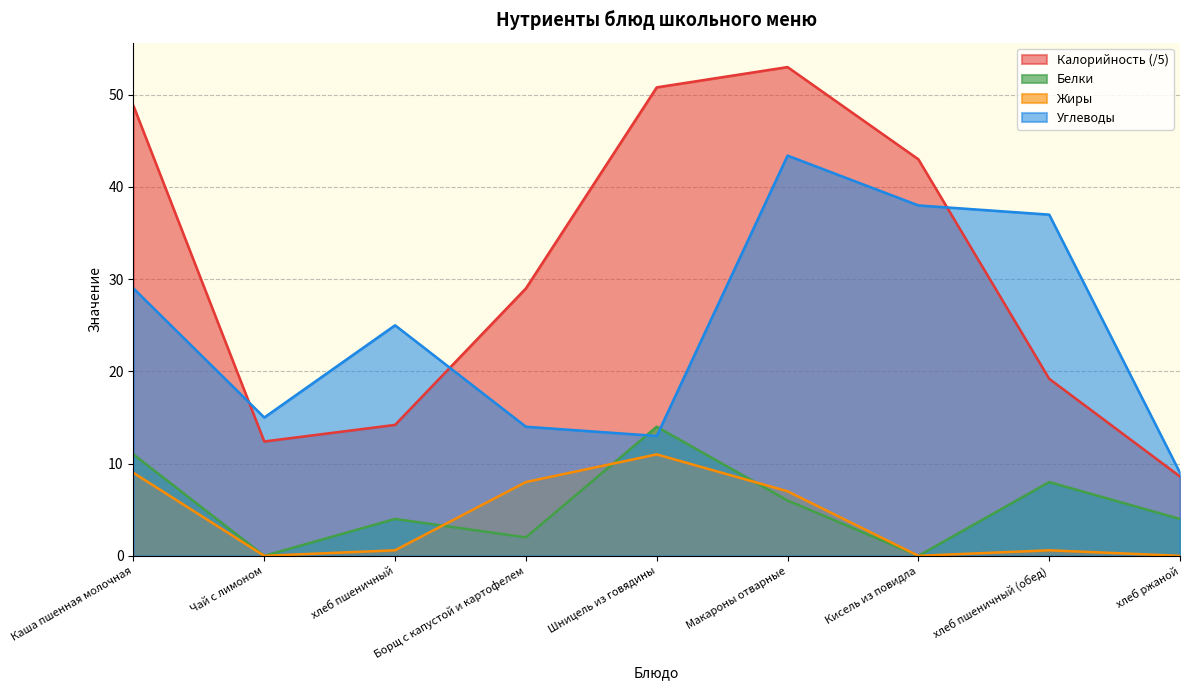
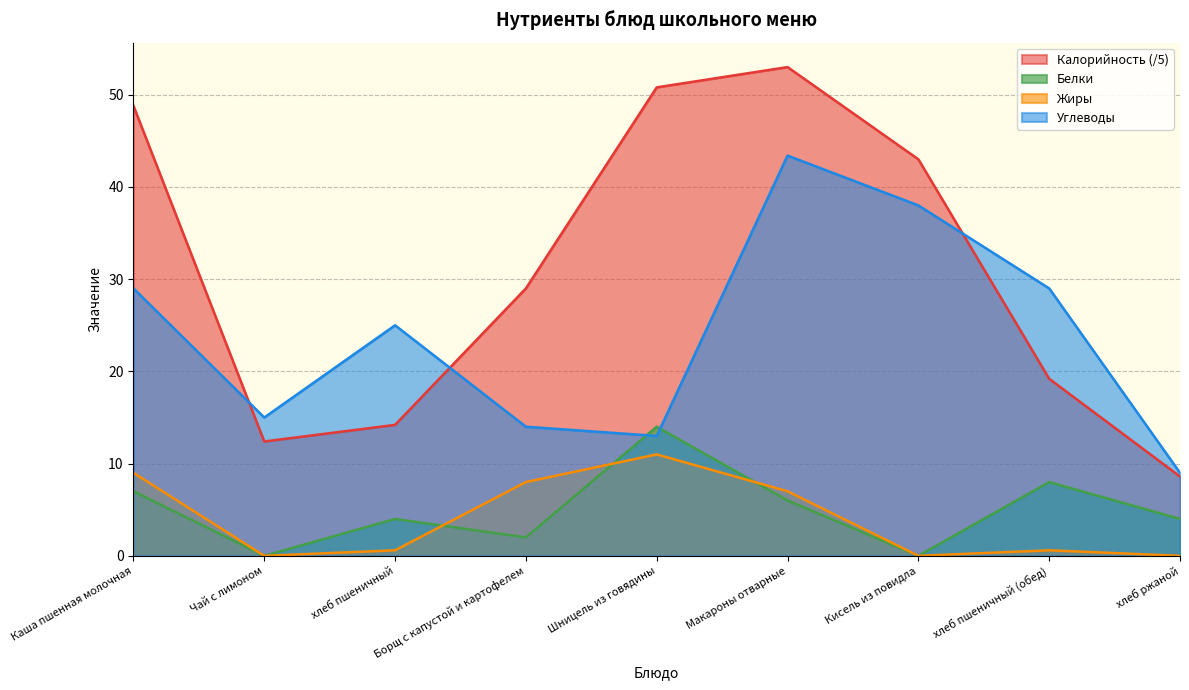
  {
    "Калорийность (/5)": {
      "Каша пшенная молочная": 49,
      "Чай с лимоном": 12,
      "хлеб пшеничный": 14,
      "Борщ с капустой и картофелем": 29,
      "Шницель из говядины": 51,
      "Макароны отварные": 53,
      "Кисель из повидла": 43,
      "хлеб пшеничный (обед)": 19,
      "хлеб ржаной": 9
    },
    "Белки": {
-     "Каша пшенная молочная": 11,
+     "Каша пшенная молочная": 7,
      "хлеб пшеничный": 4,
      "Борщ с капустой и картофелем": 2,
      "Шницель из говядины": 14,
      "Макароны отварные": 6,
      "хлеб пшеничный (обед)": 8,
      "хлеб ржаной": 4
    },
    "Жиры": {
      "Каша пшенная молочная": 9,
      "хлеб пшеничный": 1,
      "Борщ с капустой и картофелем": 8,
      "Шницель из говядины": 11,
      "Макароны отварные": 7,
      "хлеб пшеничный (обед)": 1,
      "хлеб ржаной": 0
    },
    "Углеводы": {
      "Каша пшенная молочная": 29,
      "Чай с лимоном": 15,
      "хлеб пшеничный": 25,
      "Борщ с капустой и картофелем": 14,
      "Шницель из говядины": 13,
      "Макароны отварные": 43,
      "Кисель из повидла": 38,
-     "хлеб пшеничный (обед)": 37,
+     "хлеб пшеничный (обед)": 29,
      "хлеб ржаной": 9
    }
  }
